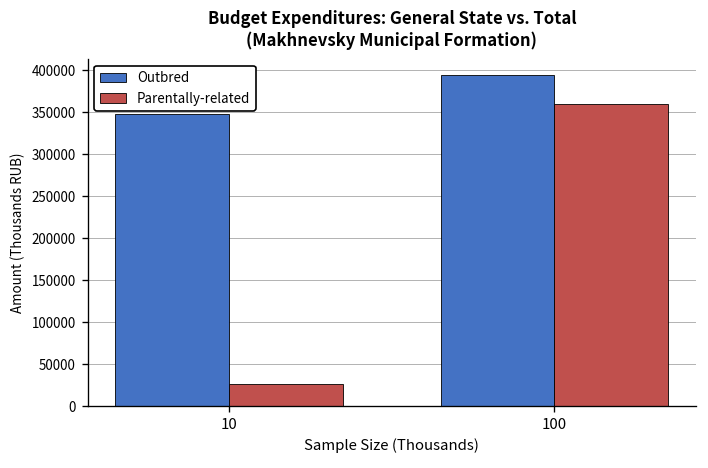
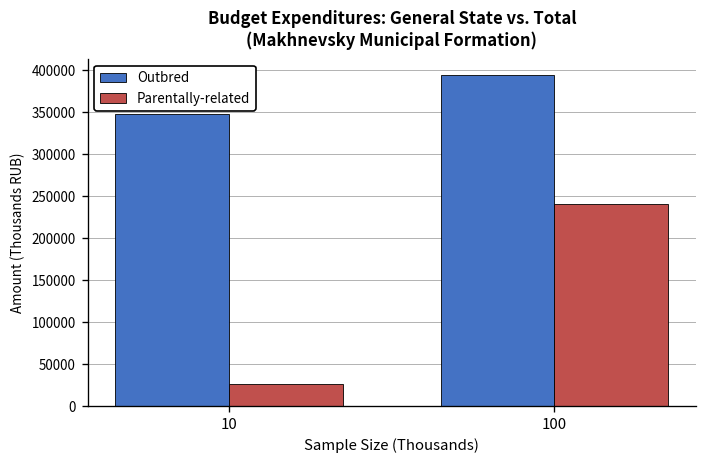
  {
    "Outbred": {
      "10": 350000,
      "100": 390000
    },
    "Parentally-related": {
      "10": 30000,
-     "100": 360000
+     "100": 240000
    }
  }
